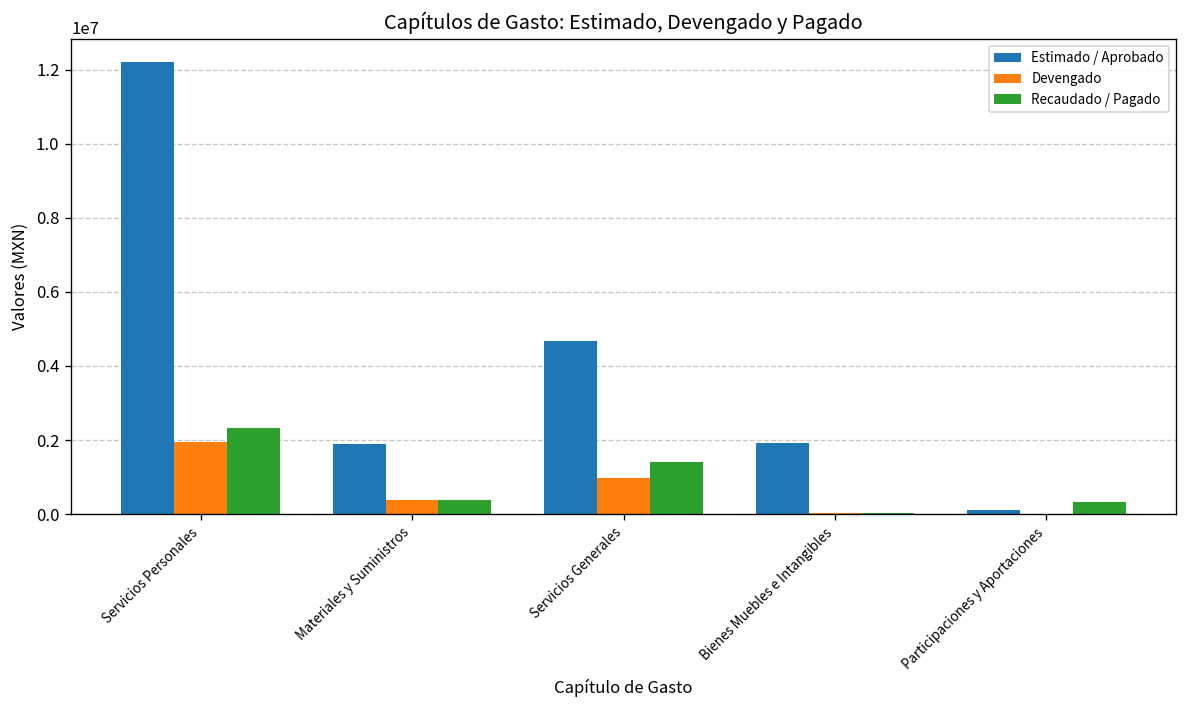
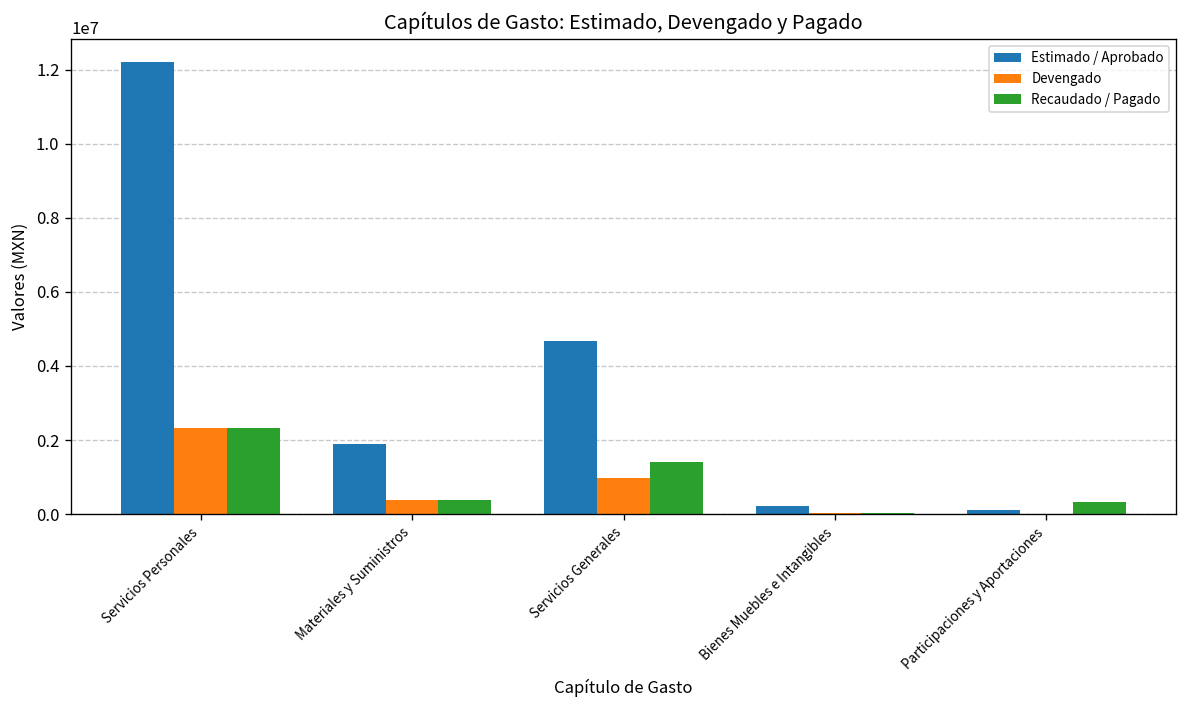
  {
    "Estimado / Aprobado": {
      "Servicios Personales": 12200000,
      "Materiales y Suministros": 1900000,
      "Servicios Generales": 4700000,
-     "Bienes Muebles e Intangibles": 1900000,
+     "Bienes Muebles e Intangibles": 200000,
      "Participaciones y Aportaciones": 100000
    },
    "Devengado": {
-     "Servicios Personales": 2000000,
+     "Servicios Personales": 2300000,
      "Materiales y Suministros": 400000,
      "Servicios Generales": 1000000,
      "Participaciones y Aportaciones": 0
    },
    "Recaudado / Pagado": {
      "Servicios Personales": 2300000,
      "Materiales y Suministros": 400000,
      "Servicios Generales": 1400000,
      "Participaciones y Aportaciones": 300000
    }
  }
